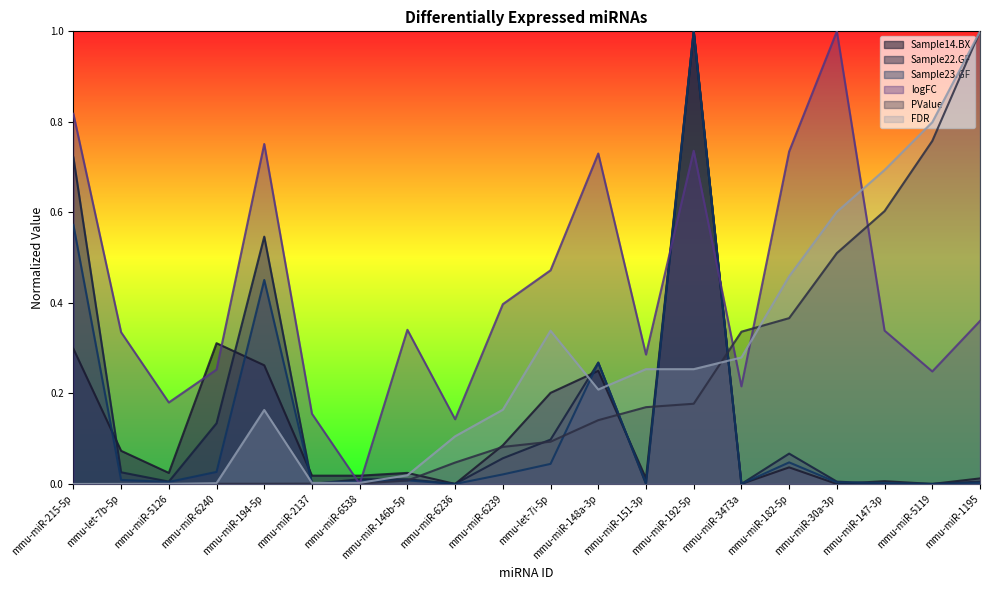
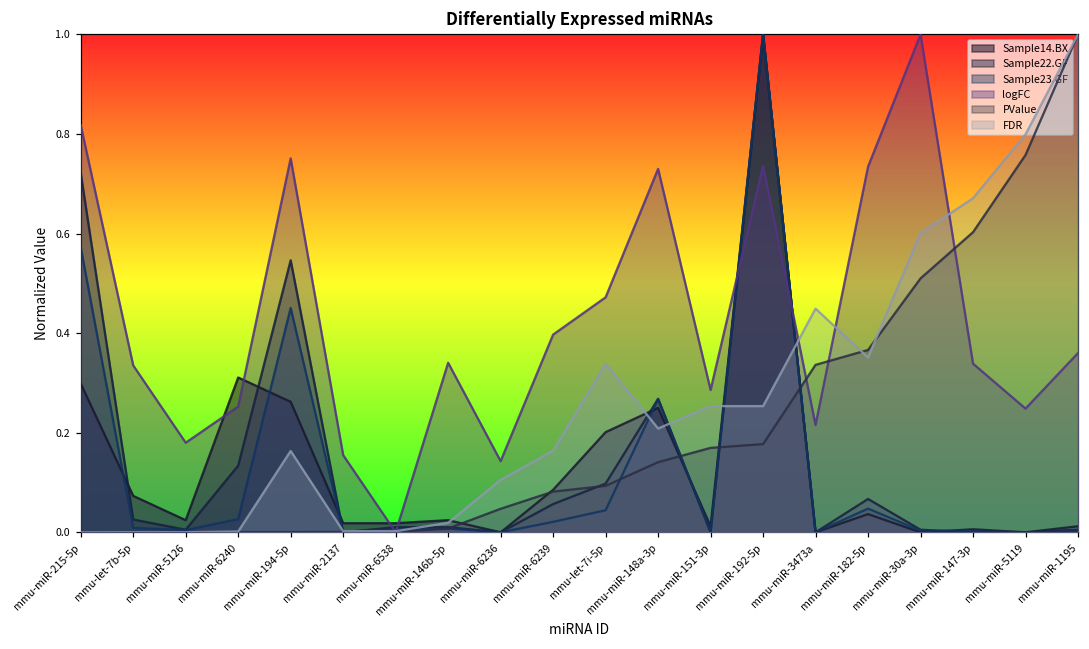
  {
    "FDR": {
      "mmu-miR-194-5p": 0.16,
      "mmu-miR-6236": 0.11,
      "mmu-miR-6239": 0.16,
      "mmu-let-7i-5p": 0.34,
      "mmu-miR-148a-3p": 0.21,
      "mmu-miR-151-3p": 0.25,
      "mmu-miR-192-5p": 0.25,
-     "mmu-miR-3473a": 0.28,
-     "mmu-miR-182-5p": 0.46,
+     "mmu-miR-3473a": 0.45,
+     "mmu-miR-182-5p": 0.35,
      "mmu-miR-30a-3p": 0.60,
-     "mmu-miR-147-3p": 0.69
+     "mmu-miR-147-3p": 0.67
    }
  }
